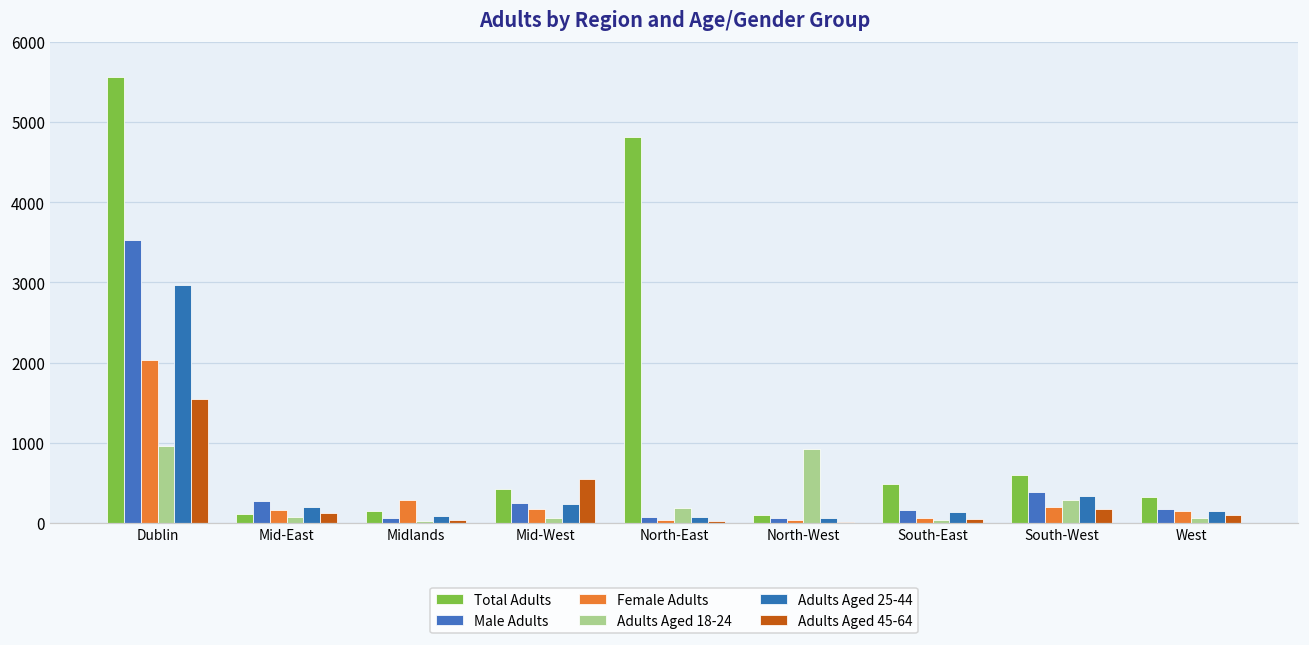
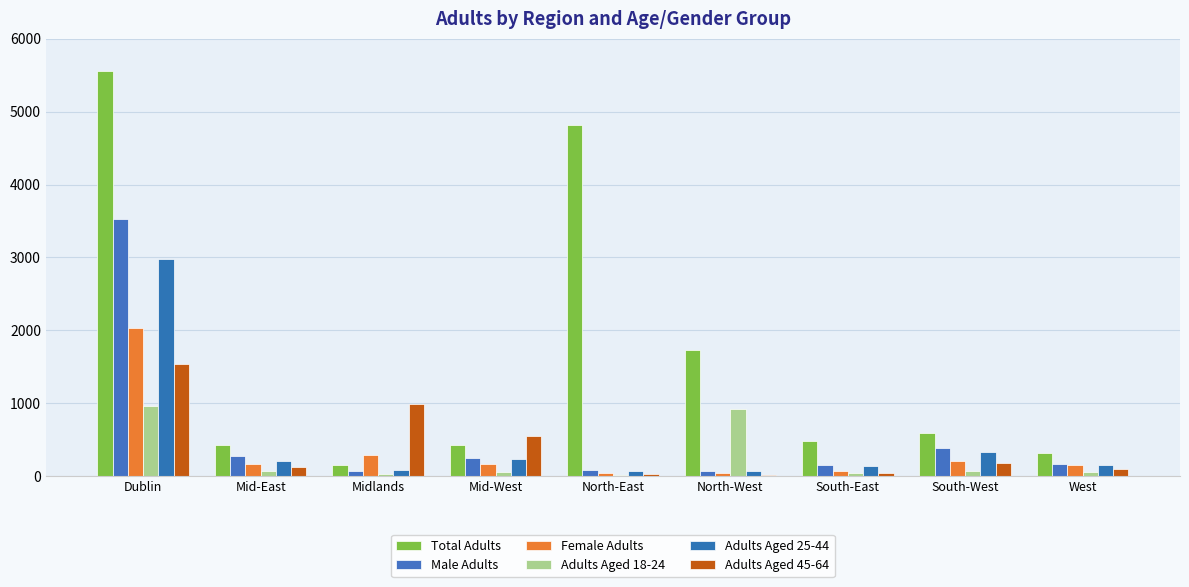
  {
    "Total Adults": {
      "Dublin": 5600,
-     "Mid-East": 100,
+     "Mid-East": 400,
      "Midlands": 100,
      "Mid-West": 400,
      "North-East": 4800,
-     "North-West": 100,
+     "North-West": 1700,
      "South-East": 500,
      "South-West": 600,
      "West": 300
    },
    "Female Adults": {
      "Dublin": 2000,
      "Mid-East": 200,
      "Midlands": 300,
      "Mid-West": 200,
      "North-East": 0,
      "North-West": 0,
      "South-East": 100,
      "South-West": 200,
      "West": 200
    },
    "Adults Aged 18-24": {
      "Dublin": 1000,
      "Mid-East": 100,
      "Mid-West": 100,
-     "North-East": 200,
+     "North-East": 0,
      "North-West": 900,
      "South-East": 0,
-     "South-West": 300,
+     "South-West": 100,
      "West": 100
    },
    "Adults Aged 45-64": {
      "Dublin": 1500,
      "Mid-East": 100,
-     "Midlands": 0,
+     "Midlands": 1000,
      "Mid-West": 500,
      "South-East": 0,
      "South-West": 200,
      "West": 100
    }
  }
